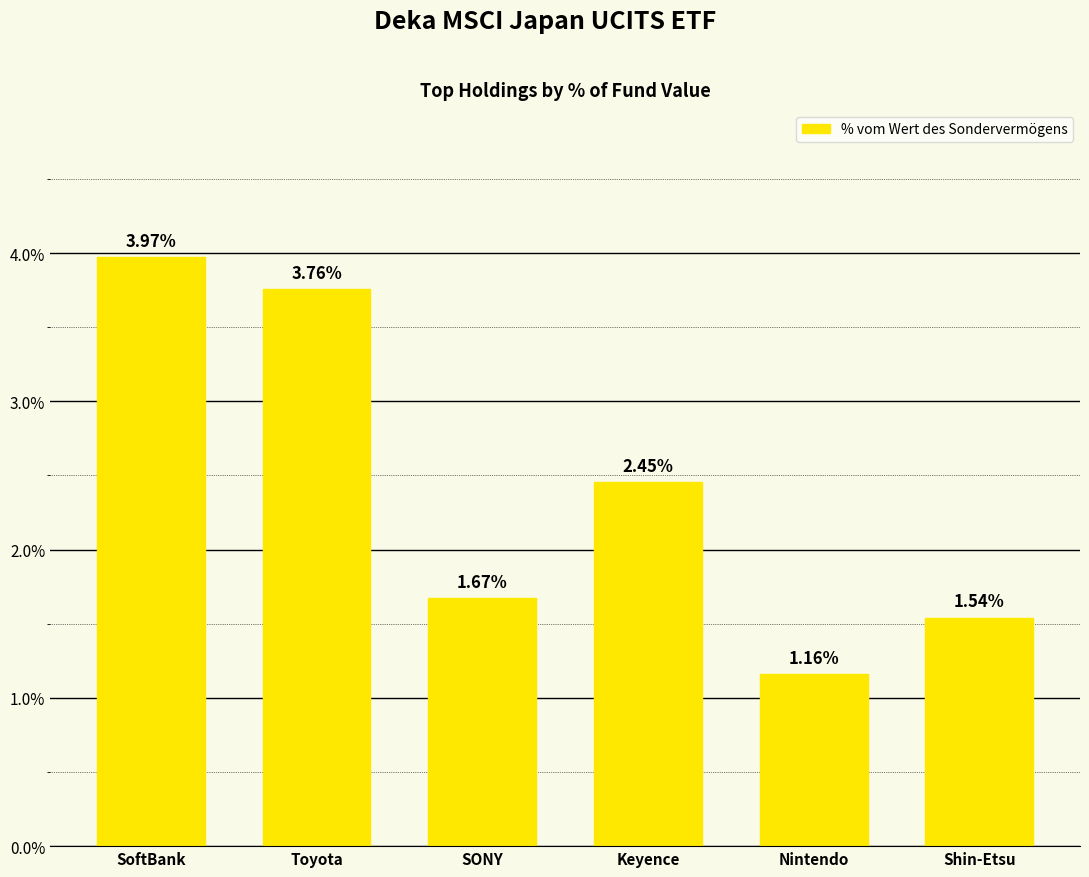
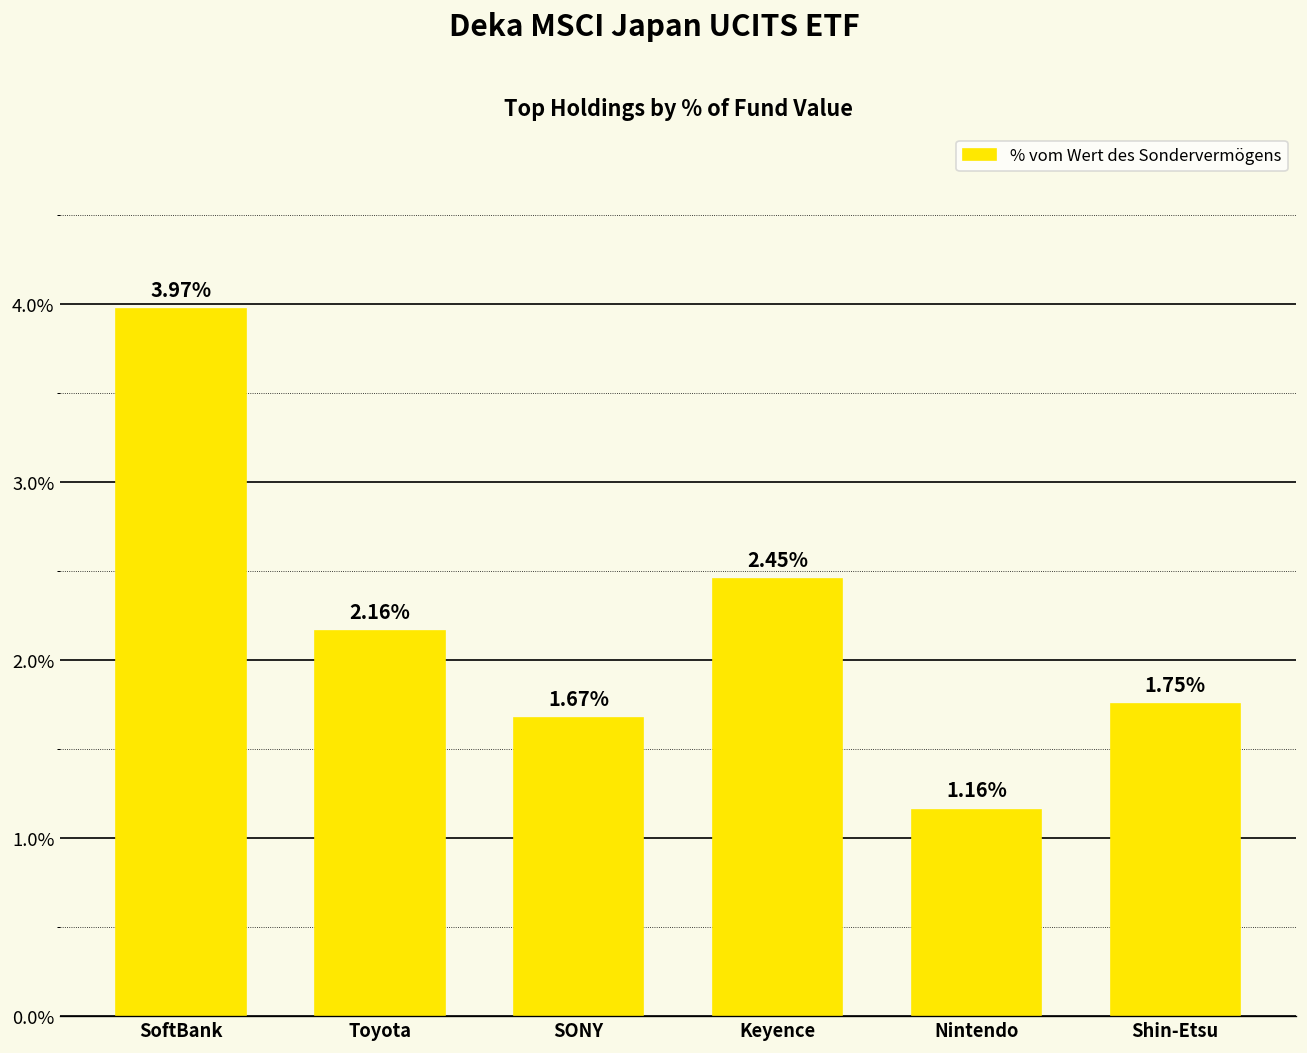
  {
    "SoftBank": "3.97%",
-   "Toyota": "3.76%",
+   "Toyota": "2.16%",
    "SONY": "1.67%",
    "Keyence": "2.45%",
    "Nintendo": "1.16%",
-   "Shin-Etsu": "1.54%"
+   "Shin-Etsu": "1.75%"
  }
